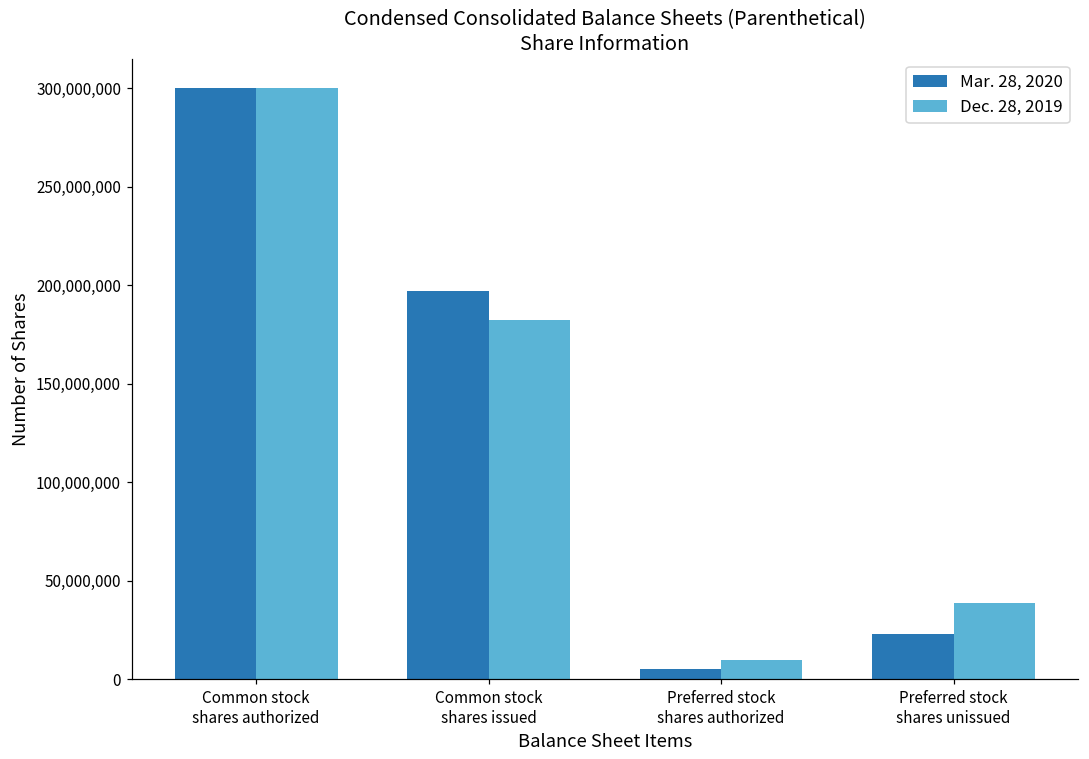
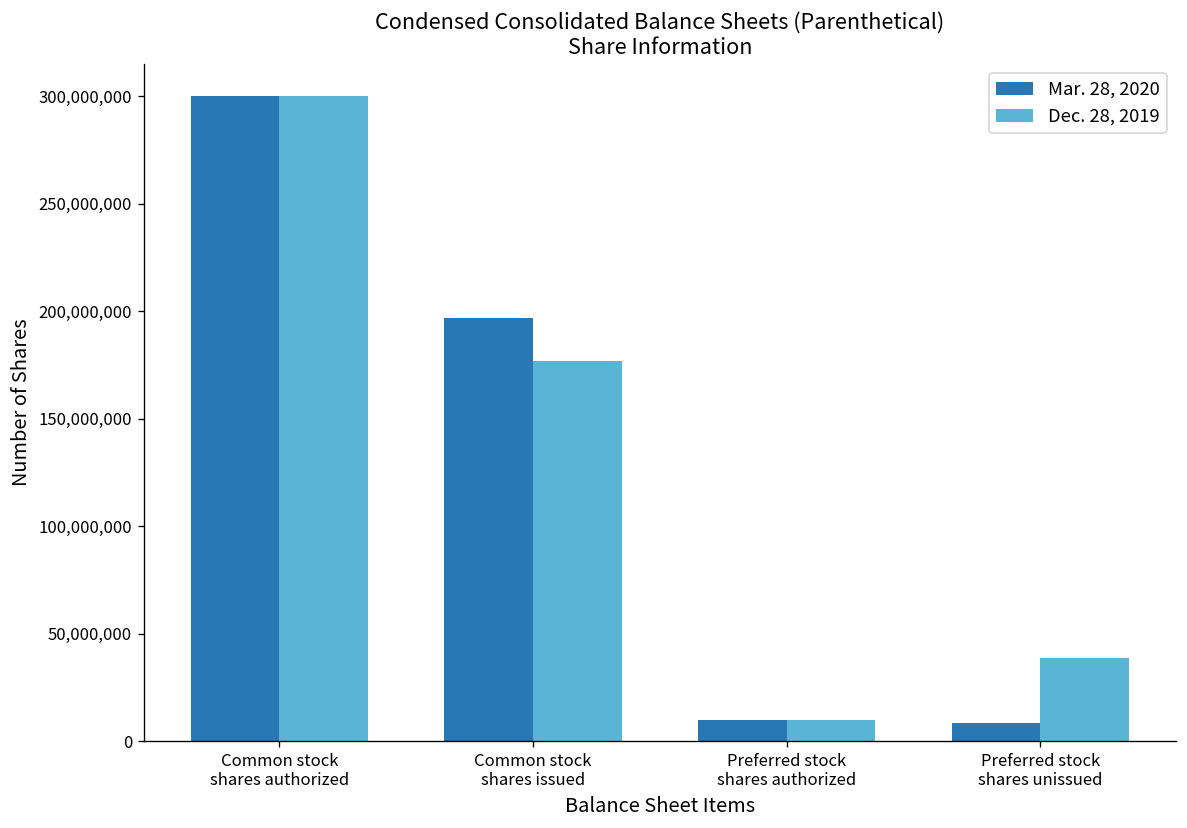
  {
    "Mar. 28, 2020": {
      "Common stock shares authorized": "300,000,000",
      "Common stock shares issued": "197,000,000",
-     "Preferred stock shares authorized": "5,000,000",
-     "Preferred stock shares unissued": "23,000,000"
+     "Preferred stock shares authorized": "10,000,000",
+     "Preferred stock shares unissued": "9,000,000"
    },
    "Dec. 28, 2019": {
      "Common stock shares authorized": "300,000,000",
-     "Common stock shares issued": "183,000,000",
+     "Common stock shares issued": "177,000,000",
      "Preferred stock shares authorized": "10,000,000",
      "Preferred stock shares unissued": "39,000,000"
    }
  }
